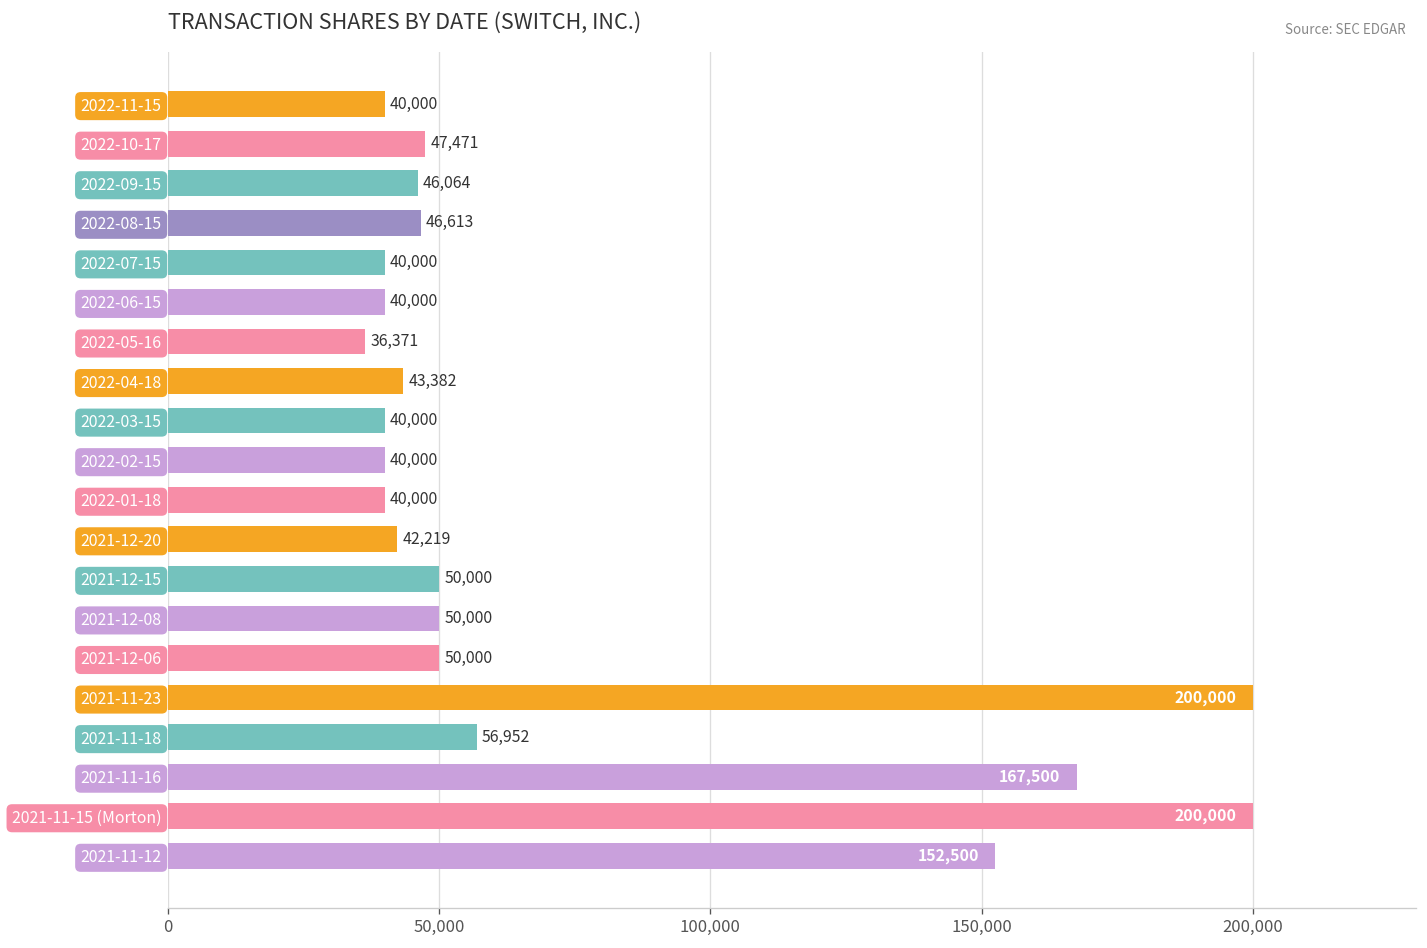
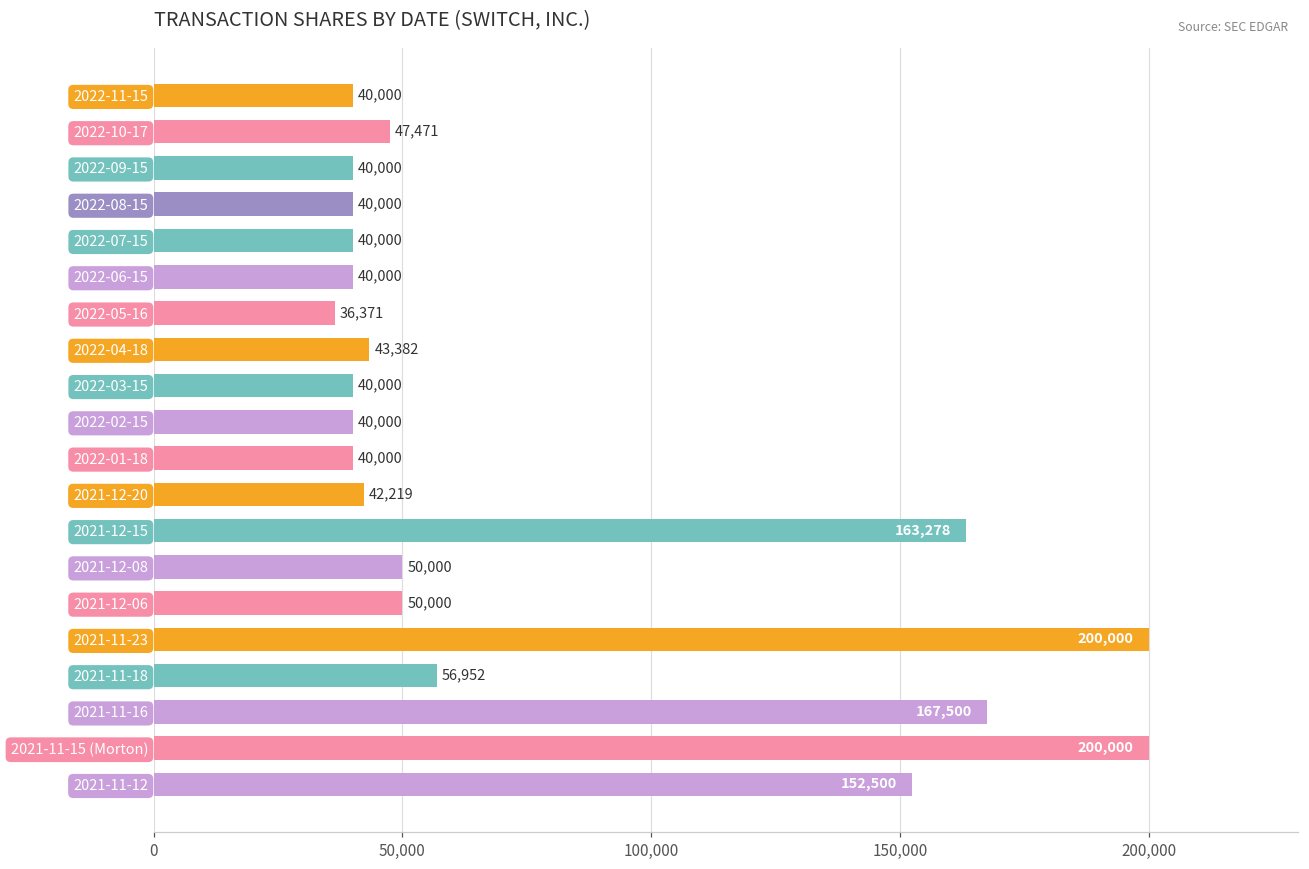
  {
    "2022-11-15": "40,000",
    "2022-10-17": "47,471",
-   "2022-09-15": "46,064",
-   "2022-08-15": "46,613",
+   "2022-09-15": "40,000",
+   "2022-08-15": "40,000",
    "2022-07-15": "40,000",
    "2022-06-15": "40,000",
    "2022-05-16": "36,371",
    "2022-04-18": "43,382",
    "2022-03-15": "40,000",
    "2022-02-15": "40,000",
    "2022-01-18": "40,000",
    "2021-12-20": "42,219",
-   "2021-12-15": "50,000",
+   "2021-12-15": "163,278",
    "2021-12-08": "50,000",
    "2021-12-06": "50,000",
    "2021-11-23": "200,000",
    "2021-11-18": "56,952",
    "2021-11-16": "167,500",
    "2021-11-15 (Morton)": "200,000",
    "2021-11-12": "152,500"
  }
